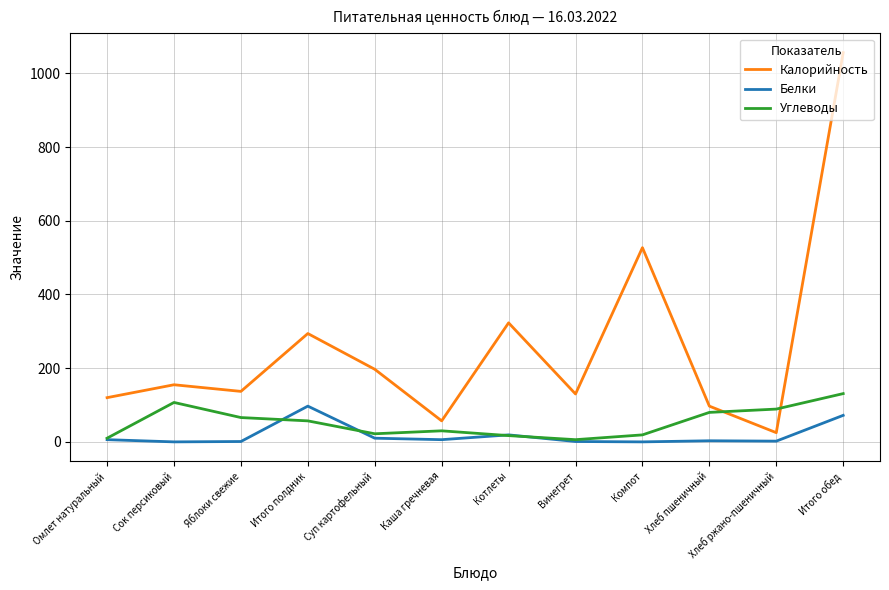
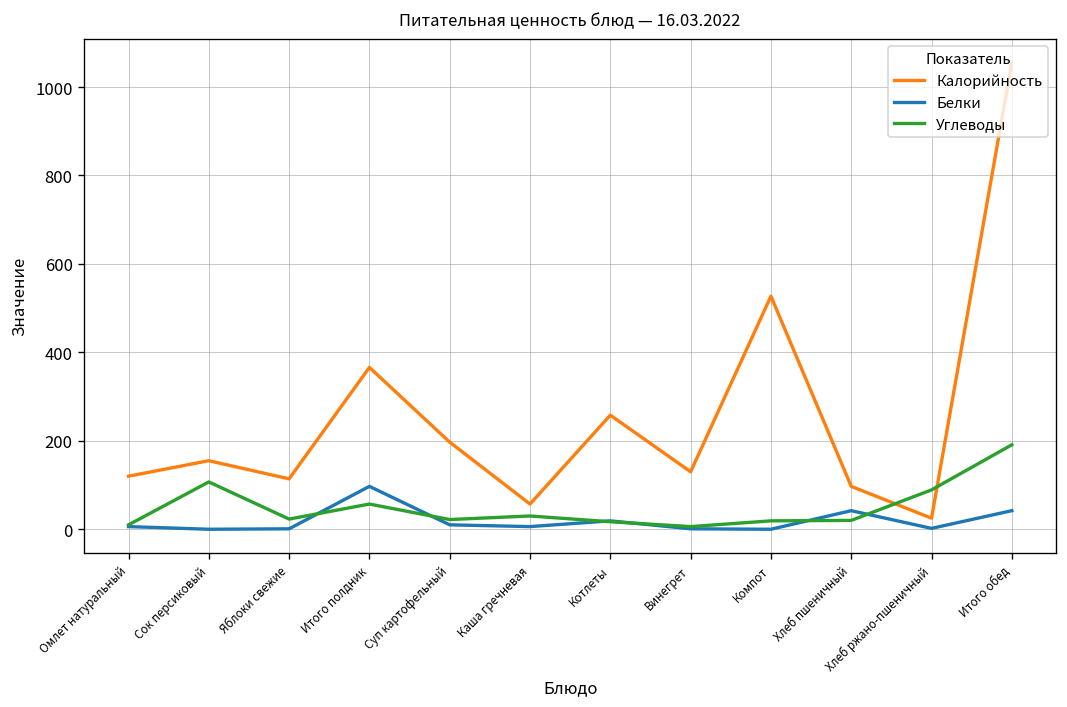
  {
    "Калорийность": {
      "Омлет натуральный": 120,
      "Сок персиковый": 160,
-     "Яблоки свежие": 140,
-     "Итого полдник": 290,
+     "Яблоки свежие": 110,
+     "Итого полдник": 370,
      "Суп картофельный": 200,
      "Каша гречневая": 60,
-     "Котлеты": 320,
+     "Котлеты": 260,
      "Винегрет": 130,
      "Компот": 530,
      "Хлеб пшеничный": 100,
      "Хлеб ржано-пшеничный": 30
    },
    "Белки": {
      "Сок персиковый": 0,
      "Яблоки свежие": 0,
      "Итого полдник": 100,
      "Суп картофельный": 10,
      "Каша гречневая": 10,
      "Компот": 0,
-     "Хлеб пшеничный": 0,
+     "Хлеб пшеничный": 40,
      "Хлеб ржано-пшеничный": 0,
-     "Итого обед": 70
+     "Итого обед": 40
    },
    "Углеводы": {
      "Сок персиковый": 110,
-     "Яблоки свежие": 70,
+     "Яблоки свежие": 20,
      "Итого полдник": 60,
      "Суп картофельный": 20,
      "Каша гречневая": 30,
      "Компот": 20,
-     "Хлеб пшеничный": 80,
+     "Хлеб пшеничный": 20,
      "Хлеб ржано-пшеничный": 90,
-     "Итого обед": 130
+     "Итого обед": 190
    }
  }
